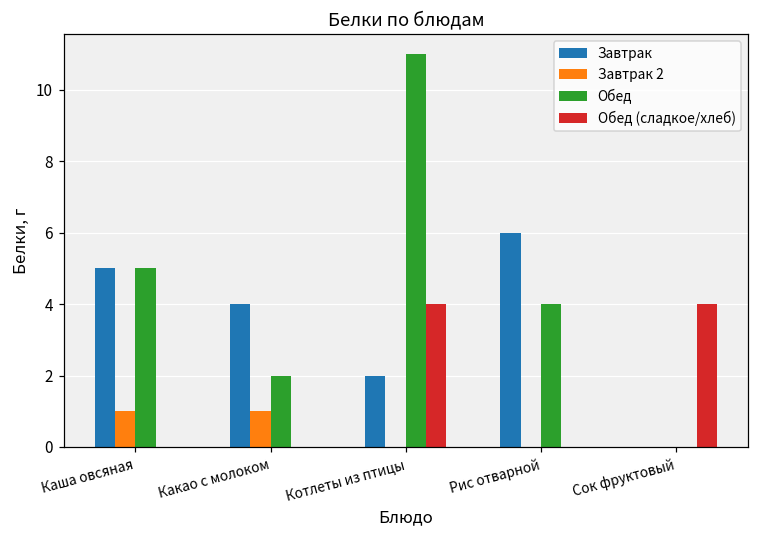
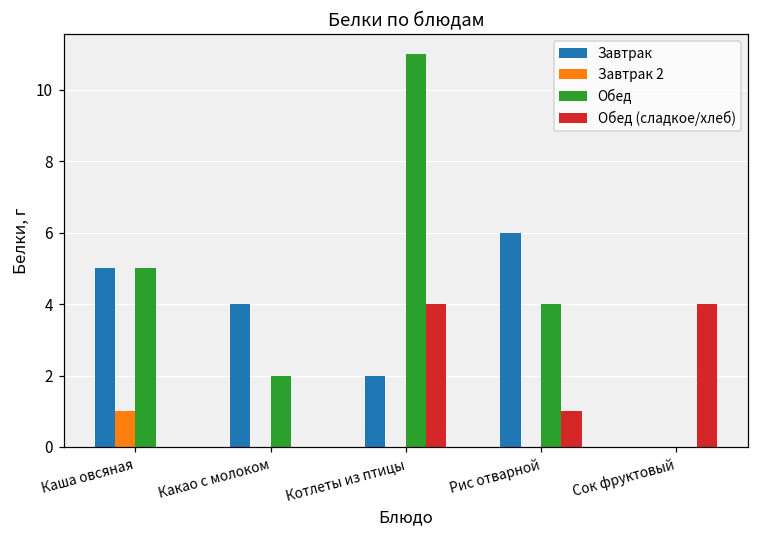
  {
    "Завтрак": {
      "Каша овсяная": 5,
      "Какао с молоком": 4,
      "Котлеты из птицы": 2,
      "Рис отварной": 6,
      "Сок фруктовый": 0
    },
    "Завтрак 2": {
      "Каша овсяная": 1,
-     "Какао с молоком": 1,
+     "Какао с молоком": 0,
      "Котлеты из птицы": 0,
      "Рис отварной": 0,
      "Сок фруктовый": 0
    },
    "Обед": {
      "Каша овсяная": 5,
      "Какао с молоком": 2,
      "Котлеты из птицы": 11,
      "Рис отварной": 4,
      "Сок фруктовый": 0
    },
    "Обед (сладкое/хлеб)": {
      "Каша овсяная": 0,
      "Какао с молоком": 0,
      "Котлеты из птицы": 4,
-     "Рис отварной": 0,
+     "Рис отварной": 1,
      "Сок фруктовый": 4
    }
  }
